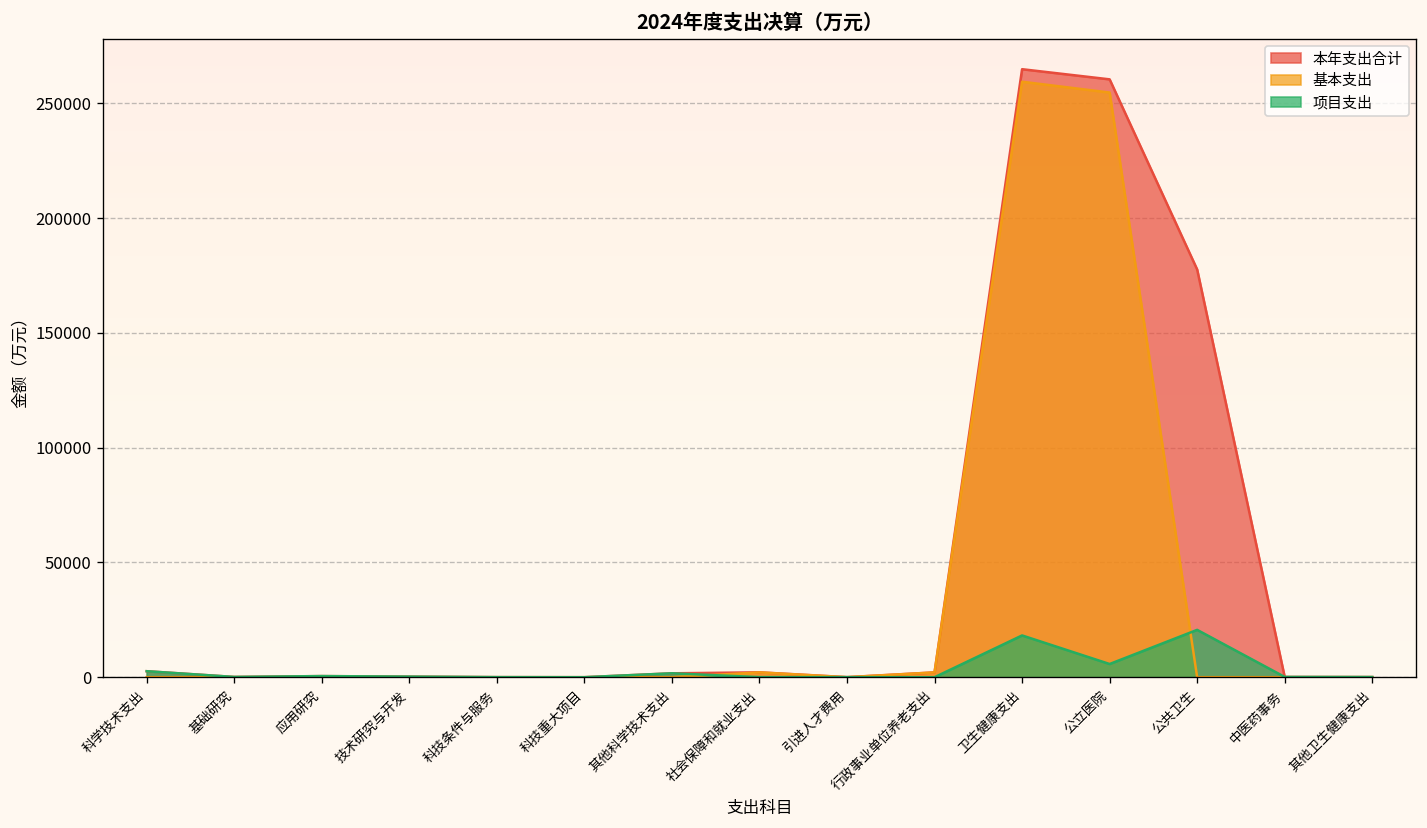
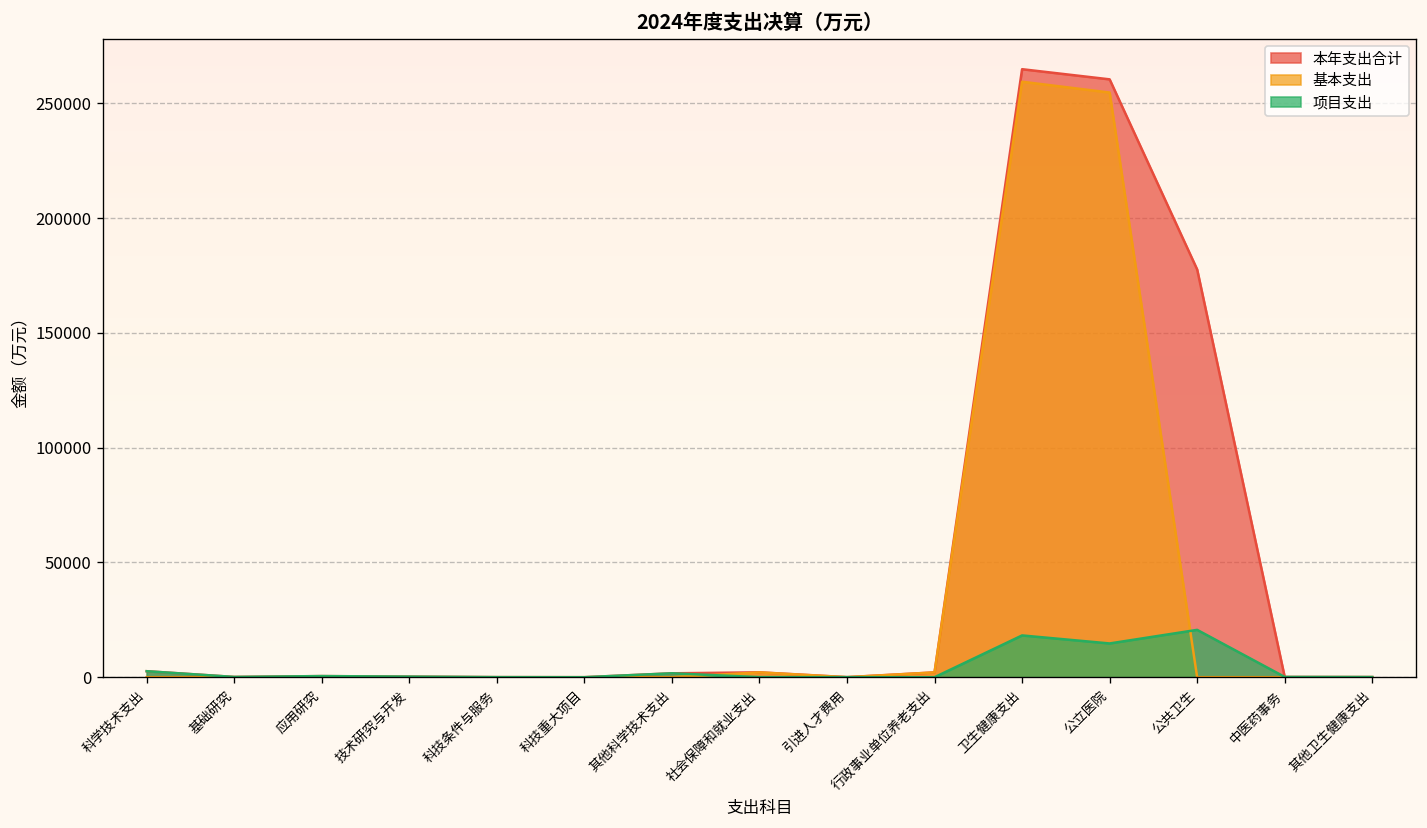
  {
    "本年支出合计": {
      "卫生健康支出": 265000,
      "公立医院": 260000,
      "公共卫生": 178000
    },
    "基本支出": {
      "科学技术支出": 0,
      "其他科学技术支出": 0,
      "卫生健康支出": 259000,
      "公立医院": 255000,
      "公共卫生": 0
    },
    "项目支出": {
      "社会保障和就业支出": 0,
      "行政事业单位养老支出": 0,
      "卫生健康支出": 18000,
-     "公立医院": 6000,
+     "公立医院": 15000,
      "公共卫生": 21000
    }
  }
